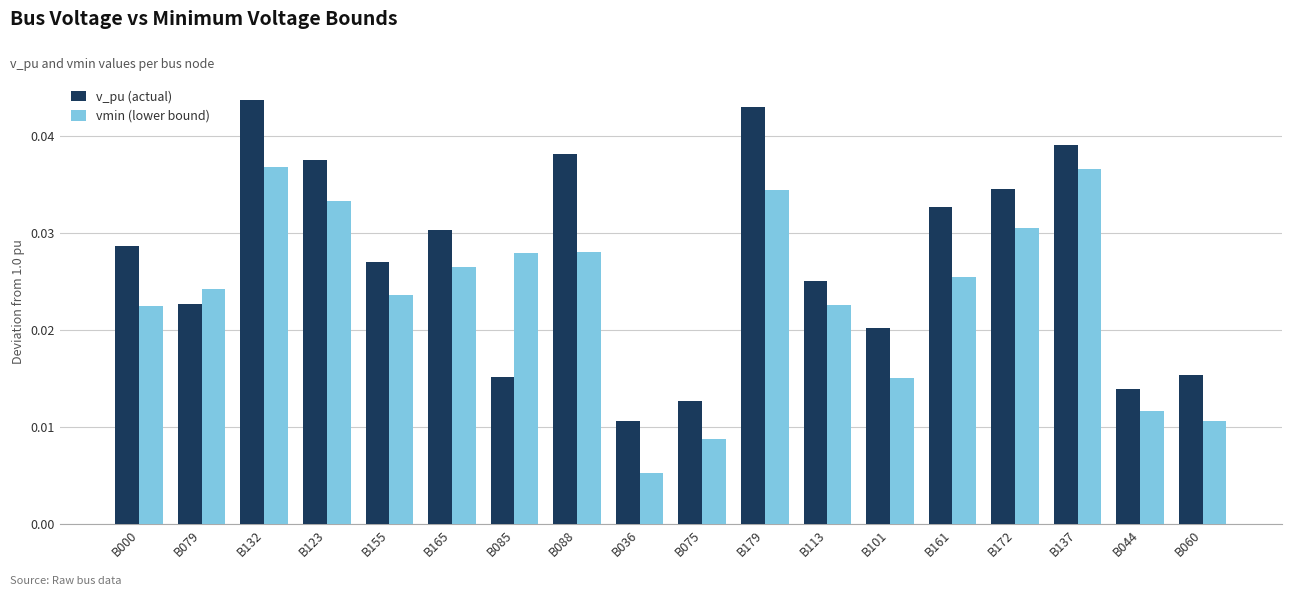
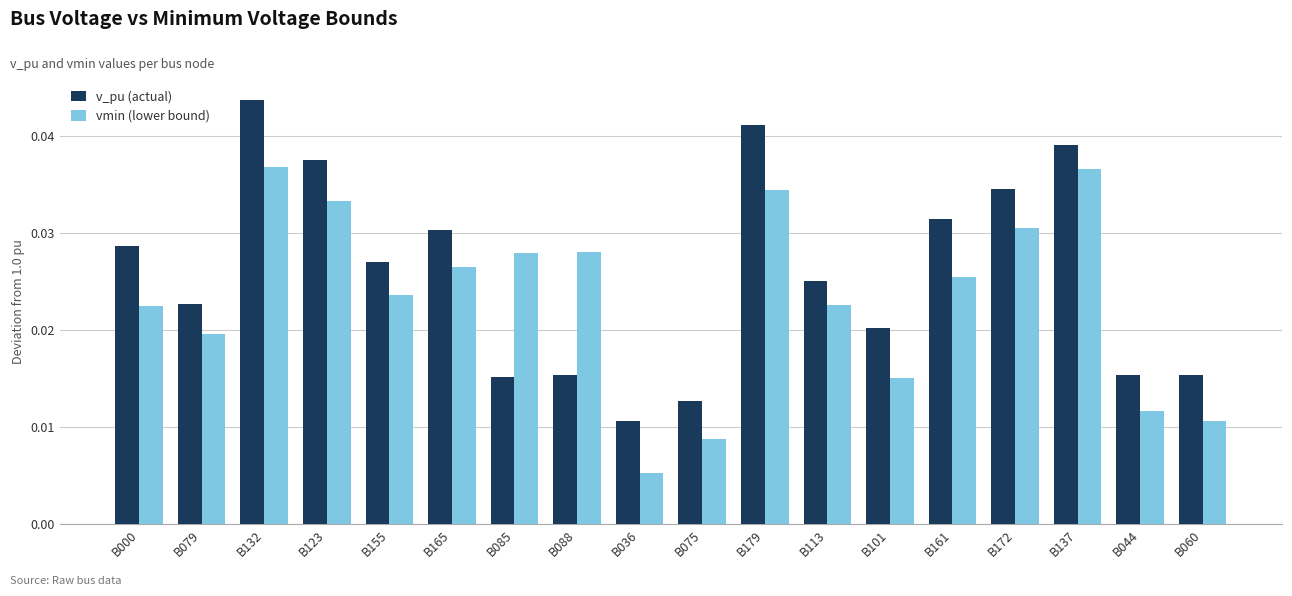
  {
    "v_pu (actual)": {
      "B000": 0.029,
      "B079": 0.023,
      "B132": 0.044,
      "B123": 0.038,
      "B155": 0.027,
      "B165": 0.030,
      "B085": 0.015,
-     "B088": 0.038,
+     "B088": 0.015,
      "B036": 0.011,
      "B075": 0.013,
-     "B179": 0.043,
+     "B179": 0.041,
      "B113": 0.025,
      "B101": 0.020,
-     "B161": 0.033,
+     "B161": 0.031,
      "B172": 0.035,
      "B137": 0.039,
-     "B044": 0.014,
+     "B044": 0.015,
      "B060": 0.015
    },
    "vmin (lower bound)": {
      "B000": 0.023,
-     "B079": 0.024,
+     "B079": 0.020,
      "B132": 0.037,
      "B123": 0.033,
      "B155": 0.024,
      "B165": 0.027,
      "B085": 0.028,
      "B088": 0.028,
      "B036": 0.005,
      "B075": 0.009,
      "B179": 0.034,
      "B113": 0.023,
      "B101": 0.015,
      "B161": 0.025,
      "B172": 0.031,
      "B137": 0.037,
      "B044": 0.012,
      "B060": 0.011
    }
  }
